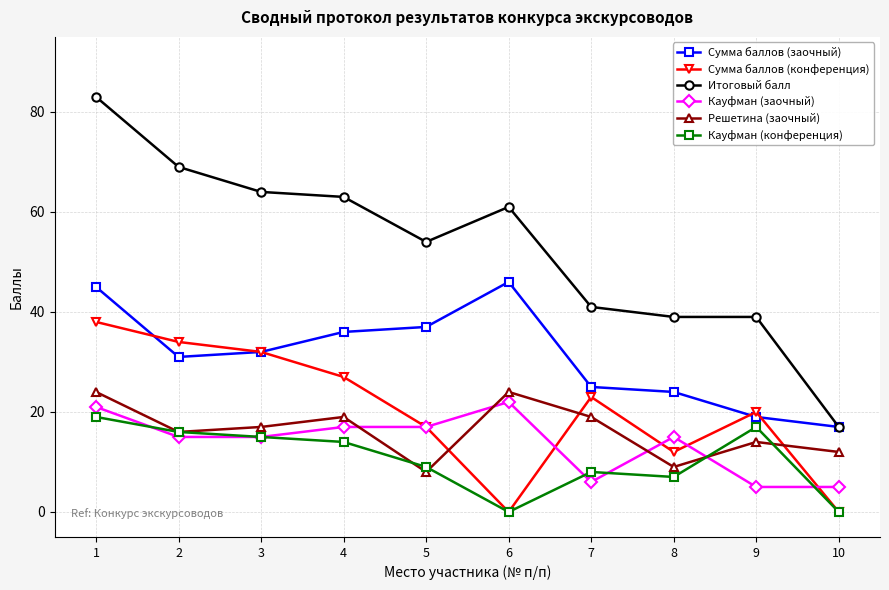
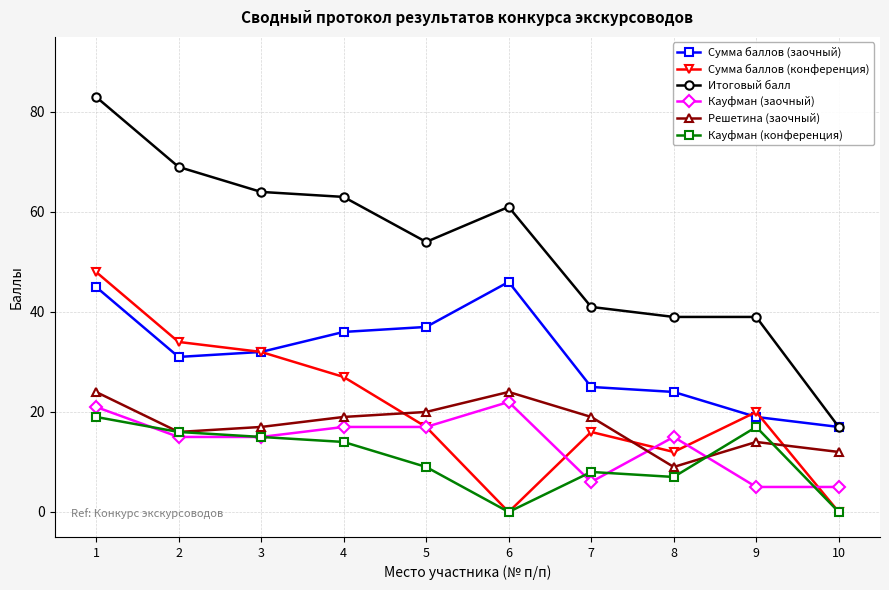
  {
    "Сумма баллов (заочный)": {
      "1": 45,
      "2": 31,
      "4": 36,
      "5": 37,
      "6": 46,
      "7": 25,
      "8": 24,
      "9": 19
    },
    "Сумма баллов (конференция)": {
-     "1": 38,
+     "1": 48,
      "2": 34,
      "4": 27,
-     "7": 23,
+     "7": 16,
      "8": 12,
      "9": 20
    },
    "Итоговый балл": {
      "1": 83,
      "2": 69,
      "3": 64,
      "4": 63,
      "5": 54,
      "6": 61,
      "7": 41,
      "8": 39,
      "9": 39
    },
    "Кауфман (заочный)": {
      "1": 21,
      "2": 15,
      "4": 17,
      "6": 22,
      "7": 6,
      "8": 15,
      "9": 5,
      "10": 5
    },
    "Решетина (заочный)": {
      "1": 24,
      "3": 17,
      "4": 19,
-     "5": 8,
+     "5": 20,
      "6": 24,
      "7": 19,
      "8": 9,
      "9": 14,
      "10": 12
    },
    "Кауфман (конференция)": {
      "1": 19,
      "4": 14,
      "5": 9,
      "7": 8,
      "8": 7,
      "9": 17
    }
  }
